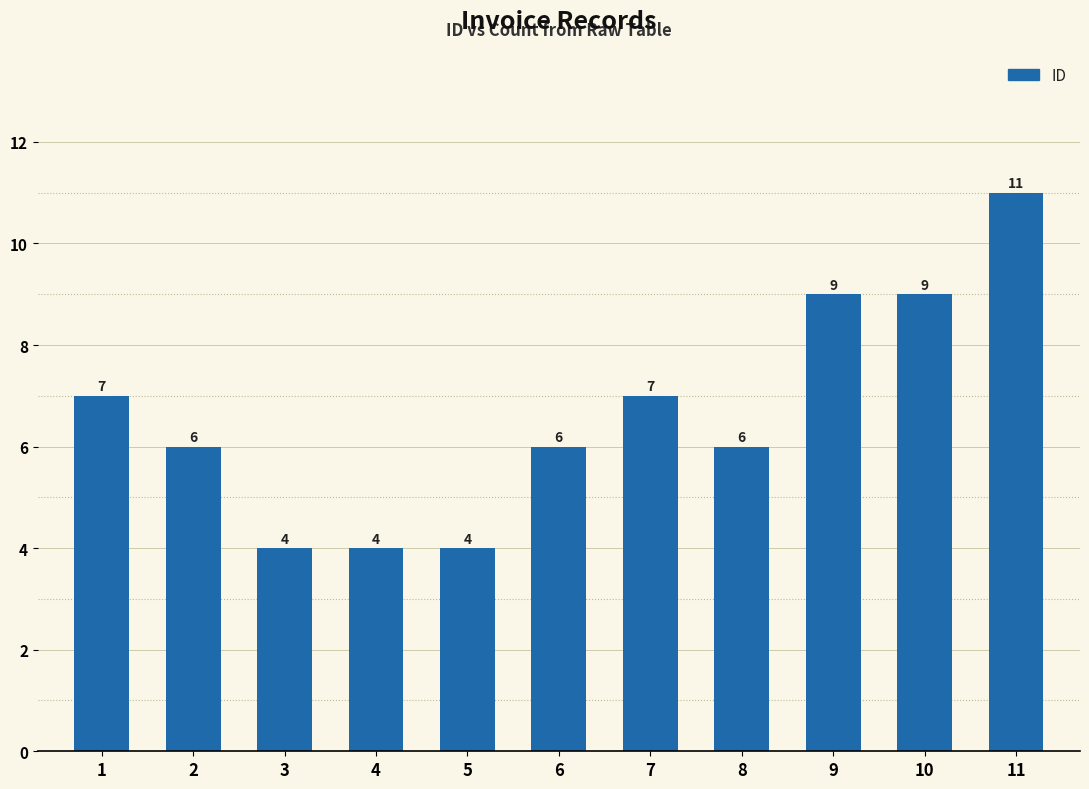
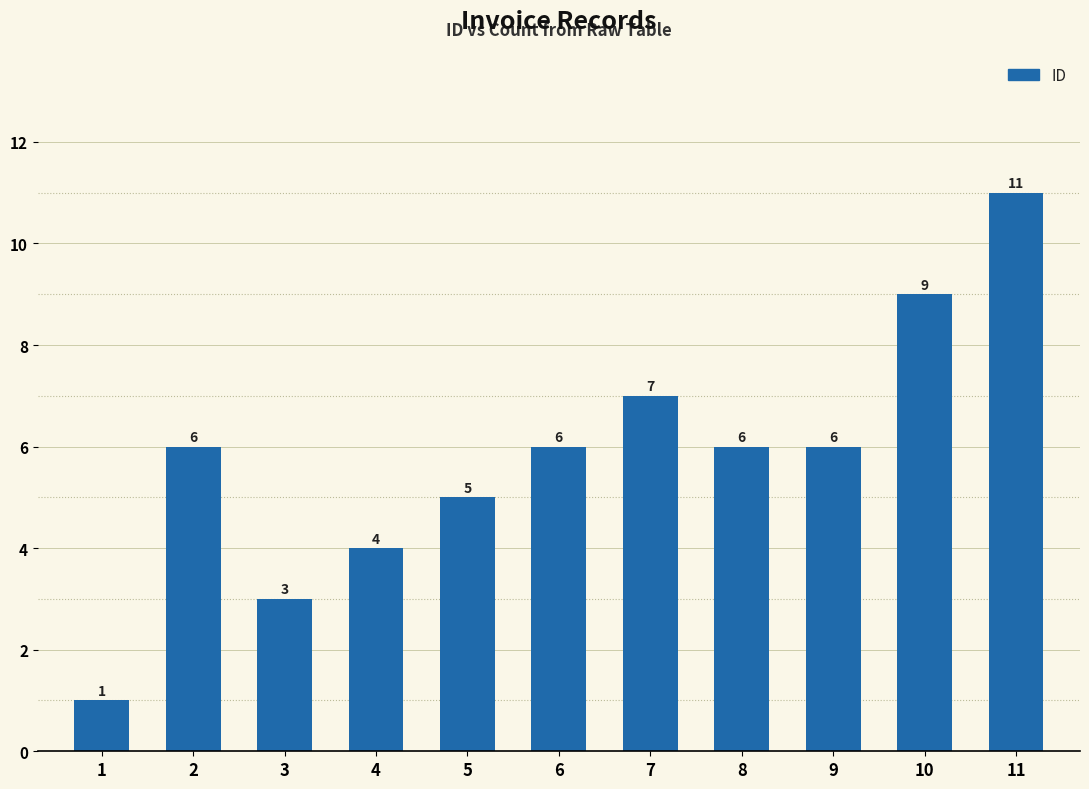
  {
-   "1": 7,
+   "1": 1,
    "2": 6,
-   "3": 4,
+   "3": 3,
    "4": 4,
-   "5": 4,
+   "5": 5,
    "6": 6,
    "7": 7,
    "8": 6,
-   "9": 9,
+   "9": 6,
    "10": 9,
    "11": 11
  }
